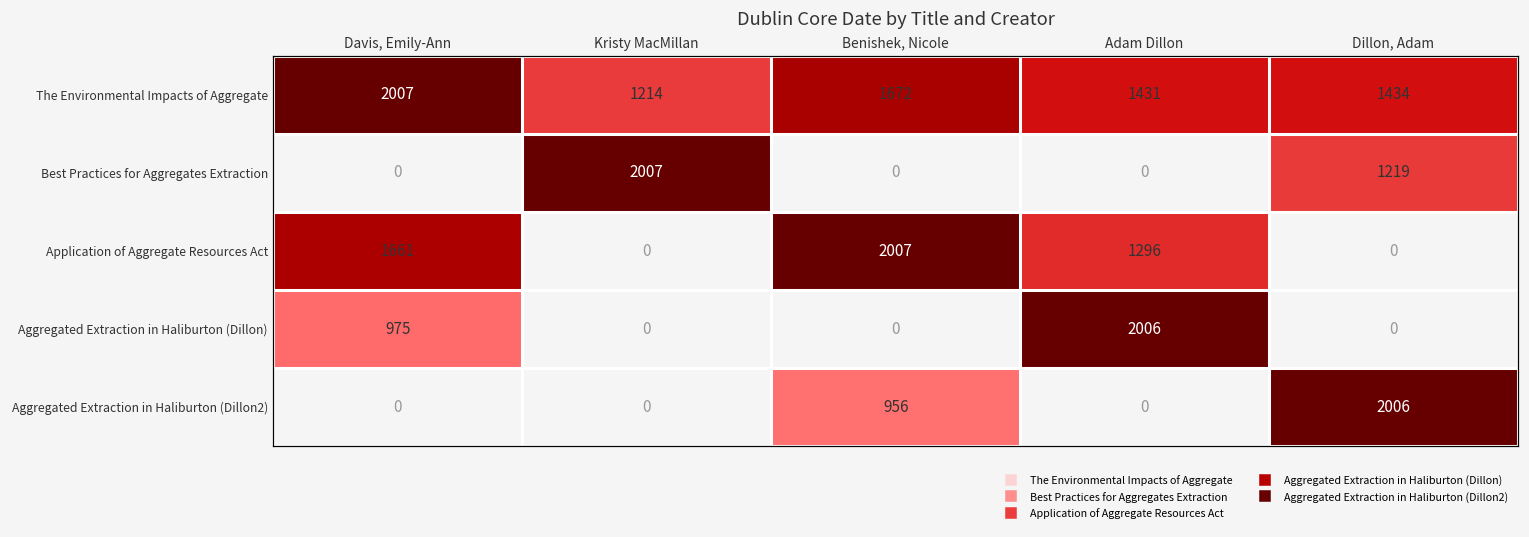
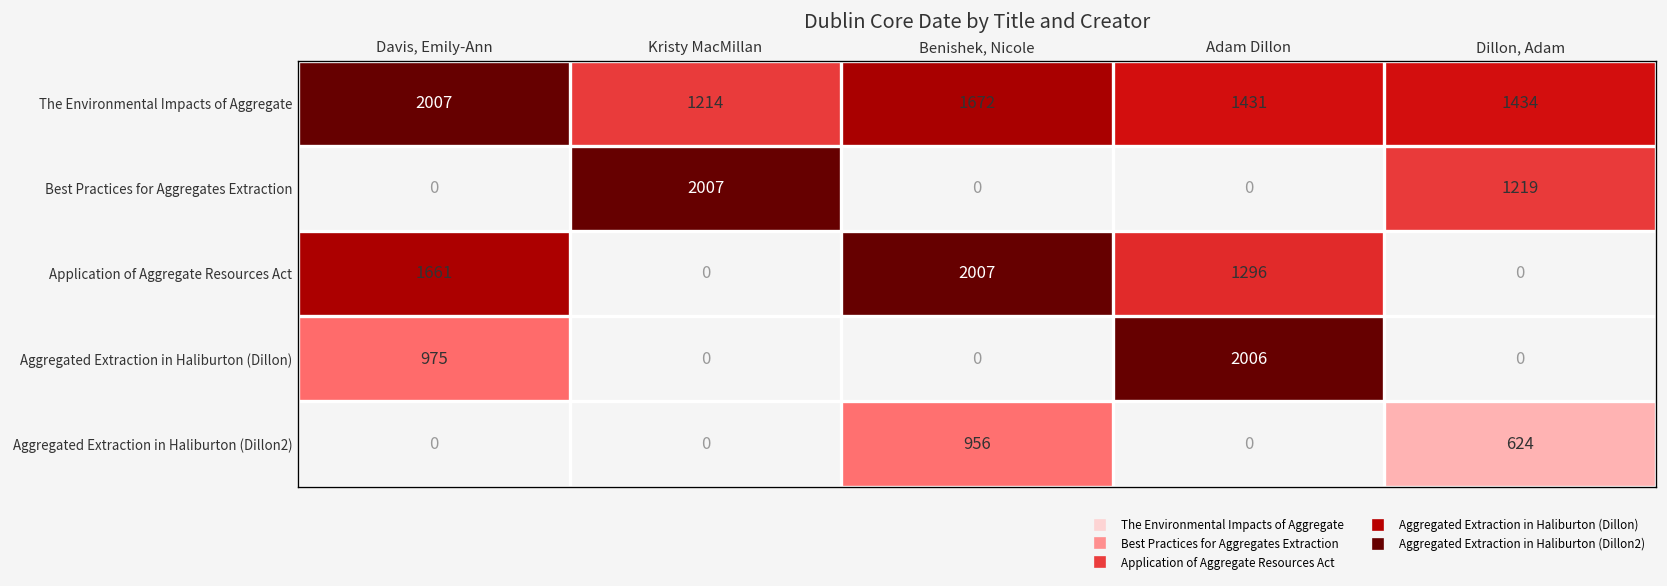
  {
    "The Environmental Impacts of Aggregate": {
      "Davis, Emily-Ann": 2007,
      "Kristy MacMillan": 1214,
      "Benishek, Nicole": 1672,
      "Adam Dillon": 1431,
      "Dillon, Adam": 1434
    },
    "Best Practices for Aggregates Extraction": {
      "Davis, Emily-Ann": 0,
      "Kristy MacMillan": 2007,
      "Benishek, Nicole": 0,
      "Adam Dillon": 0,
      "Dillon, Adam": 1219
    },
    "Application of Aggregate Resources Act": {
      "Davis, Emily-Ann": 1661,
      "Kristy MacMillan": 0,
      "Benishek, Nicole": 2007,
      "Adam Dillon": 1296,
      "Dillon, Adam": 0
    },
    "Aggregated Extraction in Haliburton (Dillon)": {
      "Davis, Emily-Ann": 975,
      "Kristy MacMillan": 0,
      "Benishek, Nicole": 0,
      "Adam Dillon": 2006,
      "Dillon, Adam": 0
    },
    "Aggregated Extraction in Haliburton (Dillon2)": {
      "Davis, Emily-Ann": 0,
      "Kristy MacMillan": 0,
      "Benishek, Nicole": 956,
      "Adam Dillon": 0,
-     "Dillon, Adam": 2006
+     "Dillon, Adam": 624
    }
  }
